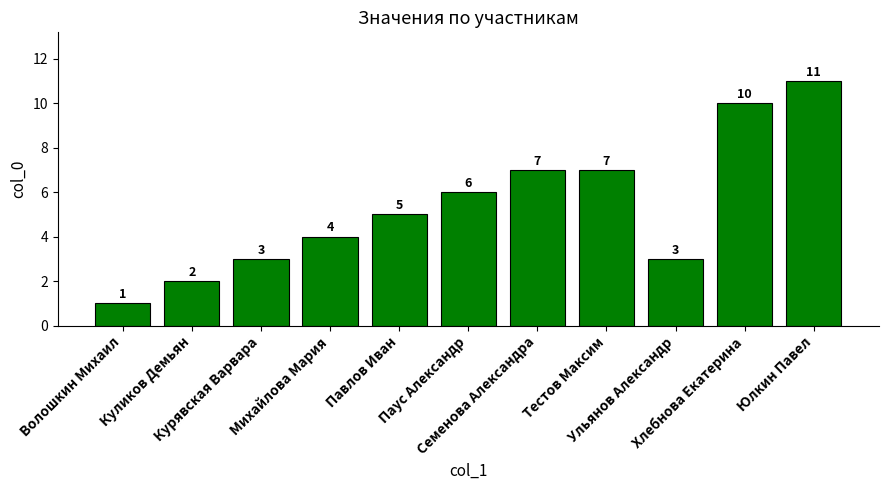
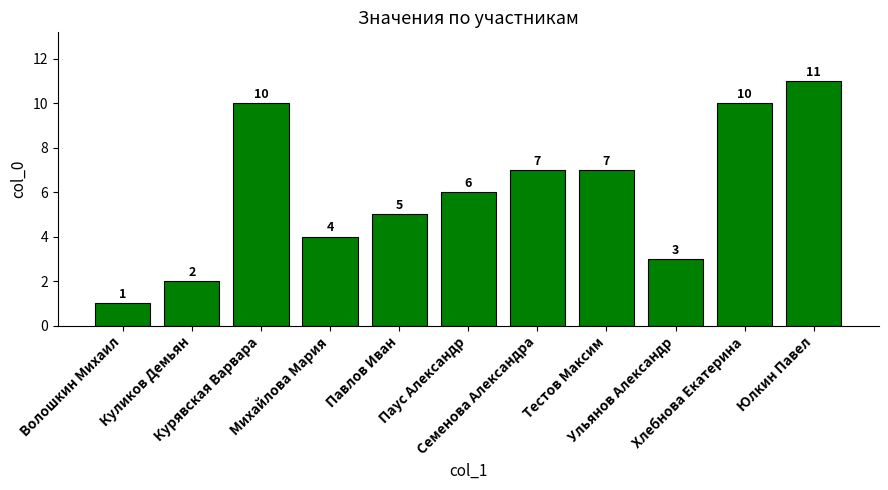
  {
    "Волошкин Михаил": 1,
    "Куликов Демьян": 2,
-   "Курявская Варвара": 3,
+   "Курявская Варвара": 10,
    "Михайлова Мария": 4,
    "Павлов Иван": 5,
    "Паус Александр": 6,
    "Семенова Александра": 7,
    "Тестов Максим": 7,
    "Ульянов Александр": 3,
    "Хлебнова Екатерина": 10,
    "Юлкин Павел": 11
  }
